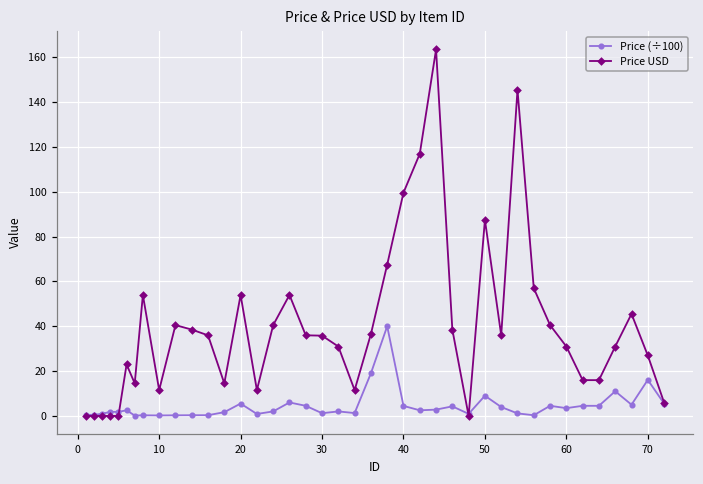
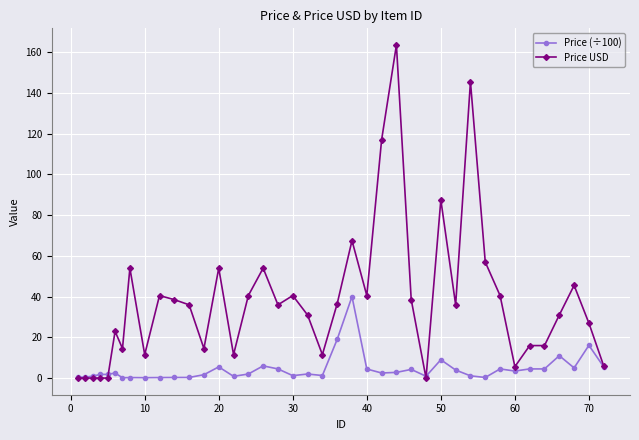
  {
    "Price (÷100)": {
      "10": 0,
      "20": 5,
      "30": 1,
      "40": 4,
      "50": 9,
      "60": 3,
      "70": 16
    },
    "Price USD": {
      "10": 12,
      "20": 54,
-     "30": 36,
-     "40": 100,
+     "30": 41,
+     "40": 41,
      "50": 87,
-     "60": 31,
+     "60": 6,
      "70": 27
    }
  }
